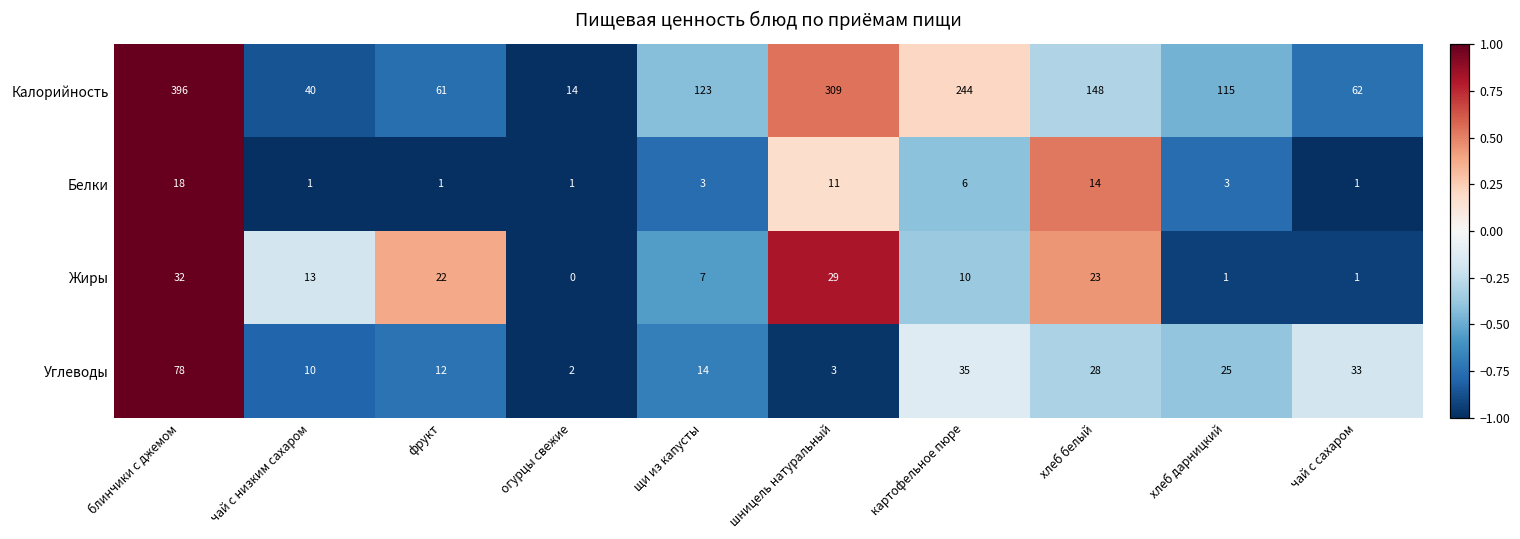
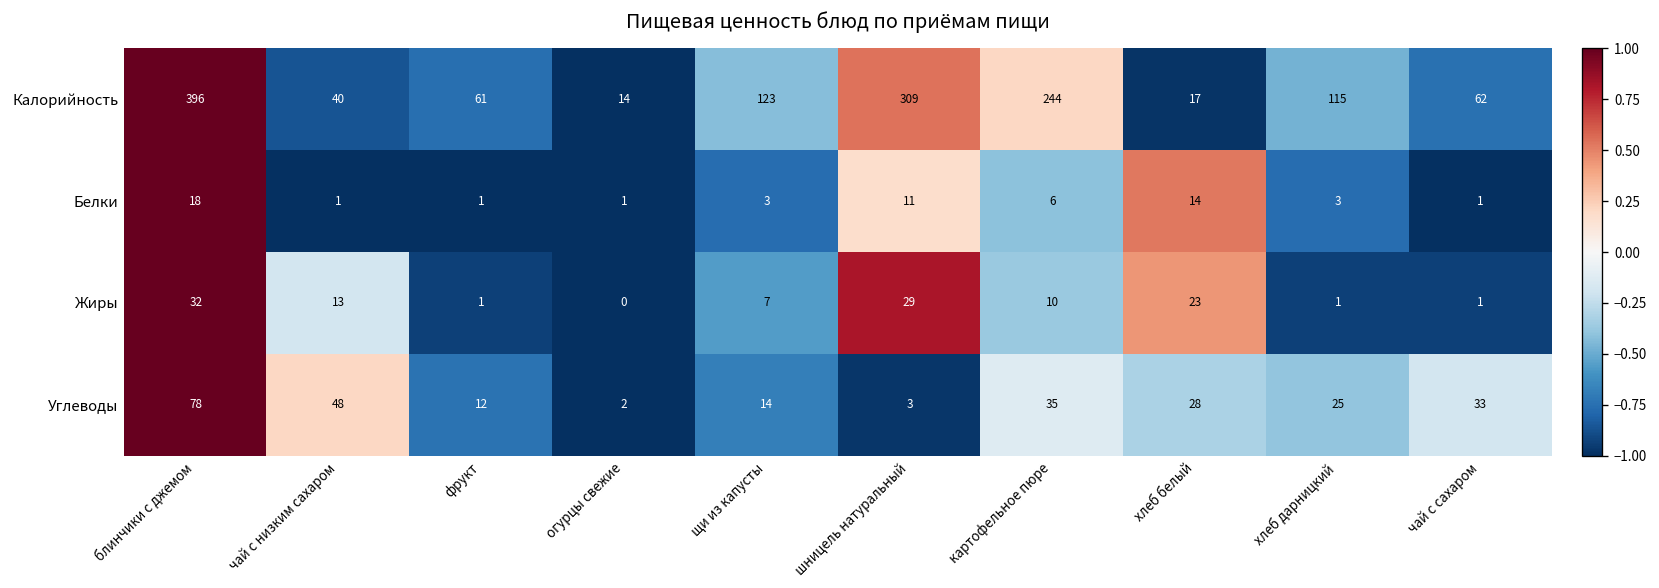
  {
    "Калорийность": {
      "блинчики с джемом": 396,
      "чай с низким сахаром": 40,
      "фрукт": 61,
      "огурцы свежие": 14,
      "щи из капусты": 123,
      "шницель натуральный": 309,
      "картофельное пюре": 244,
-     "хлеб белый": 148,
+     "хлеб белый": 17,
      "хлеб дарницкий": 115,
      "чай с сахаром": 62
    },
    "Белки": {
      "блинчики с джемом": 18,
      "чай с низким сахаром": 1,
      "фрукт": 1,
      "огурцы свежие": 1,
      "щи из капусты": 3,
      "шницель натуральный": 11,
      "картофельное пюре": 6,
      "хлеб белый": 14,
      "хлеб дарницкий": 3,
      "чай с сахаром": 1
    },
    "Жиры": {
      "блинчики с джемом": 32,
      "чай с низким сахаром": 13,
-     "фрукт": 22,
+     "фрукт": 1,
      "огурцы свежие": 0,
      "щи из капусты": 7,
      "шницель натуральный": 29,
      "картофельное пюре": 10,
      "хлеб белый": 23,
      "хлеб дарницкий": 1,
      "чай с сахаром": 1
    },
    "Углеводы": {
      "блинчики с джемом": 78,
-     "чай с низким сахаром": 10,
+     "чай с низким сахаром": 48,
      "фрукт": 12,
      "огурцы свежие": 2,
      "щи из капусты": 14,
      "шницель натуральный": 3,
      "картофельное пюре": 35,
      "хлеб белый": 28,
      "хлеб дарницкий": 25,
      "чай с сахаром": 33
    }
  }
